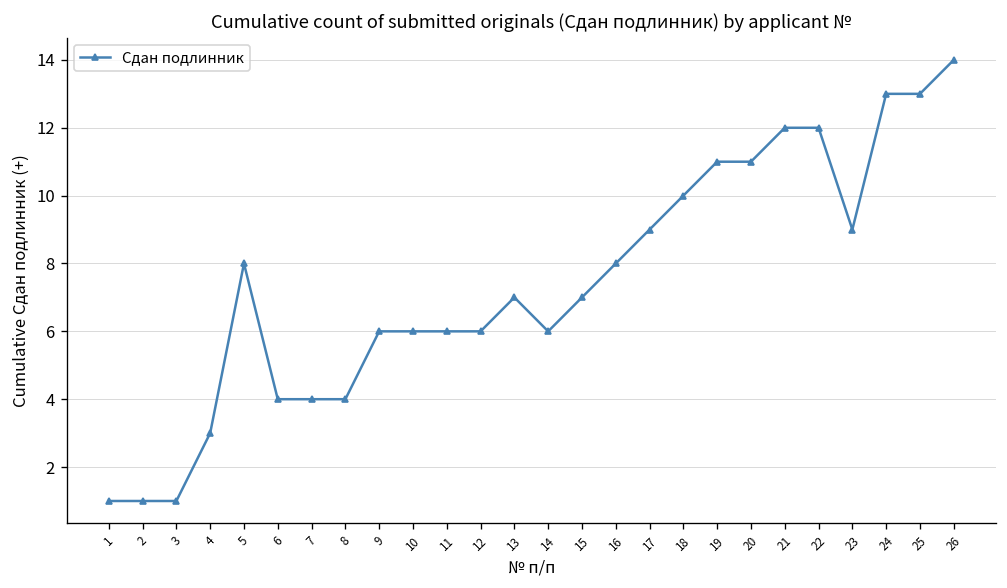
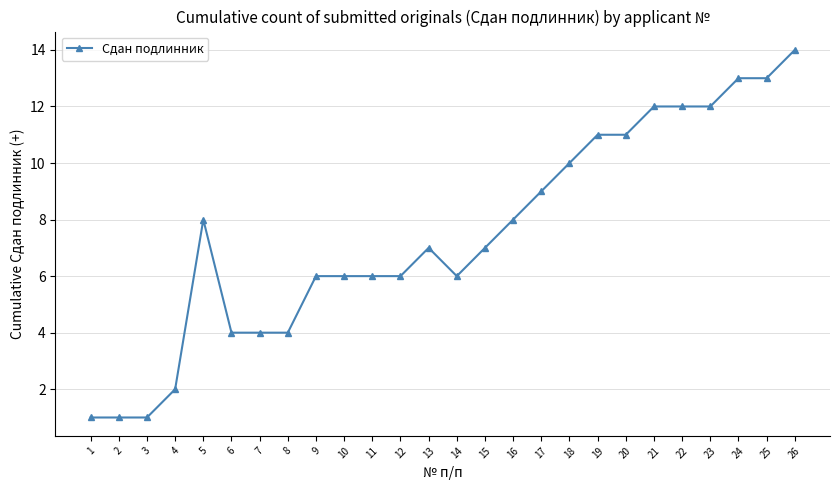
  {
    "1": 1,
    "2": 1,
    "3": 1,
-   "4": 3,
+   "4": 2,
    "5": 8,
    "6": 4,
    "7": 4,
    "8": 4,
    "9": 6,
    "10": 6,
    "11": 6,
    "12": 6,
    "13": 7,
    "14": 6,
    "15": 7,
    "16": 8,
    "17": 9,
    "18": 10,
    "19": 11,
    "20": 11,
    "21": 12,
    "22": 12,
-   "23": 9,
+   "23": 12,
    "24": 13,
    "25": 13,
    "26": 14
  }
